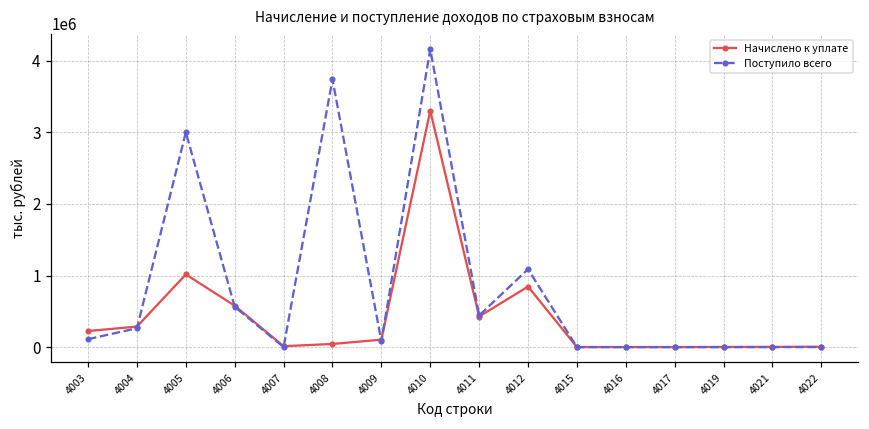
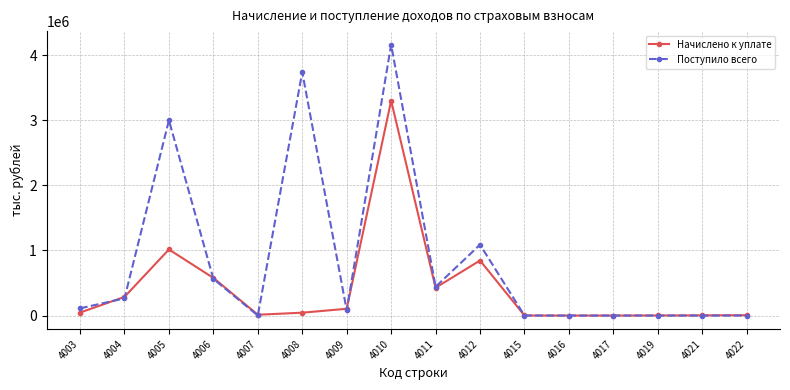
  {
    "Начислено к уплате": {
-     "4003": 200000,
+     "4003": 0,
      "4005": 1000000,
      "4008": 0,
      "4010": 3300000,
      "4012": 800000
    },
    "Поступило всего": {
      "4003": 100000,
      "4005": 3000000,
      "4008": 3700000,
      "4010": 4200000,
      "4012": 1100000
    }
  }
